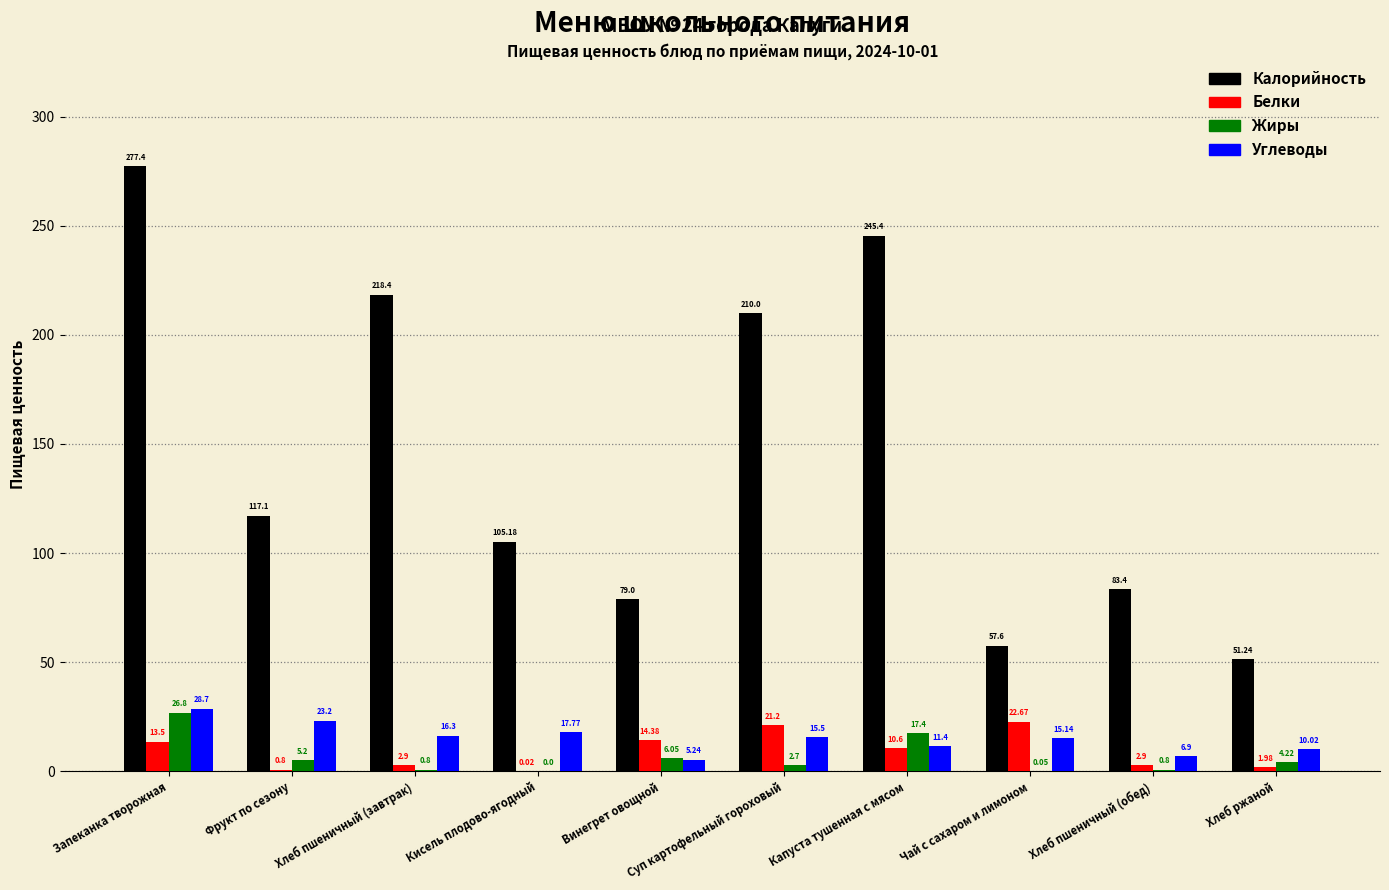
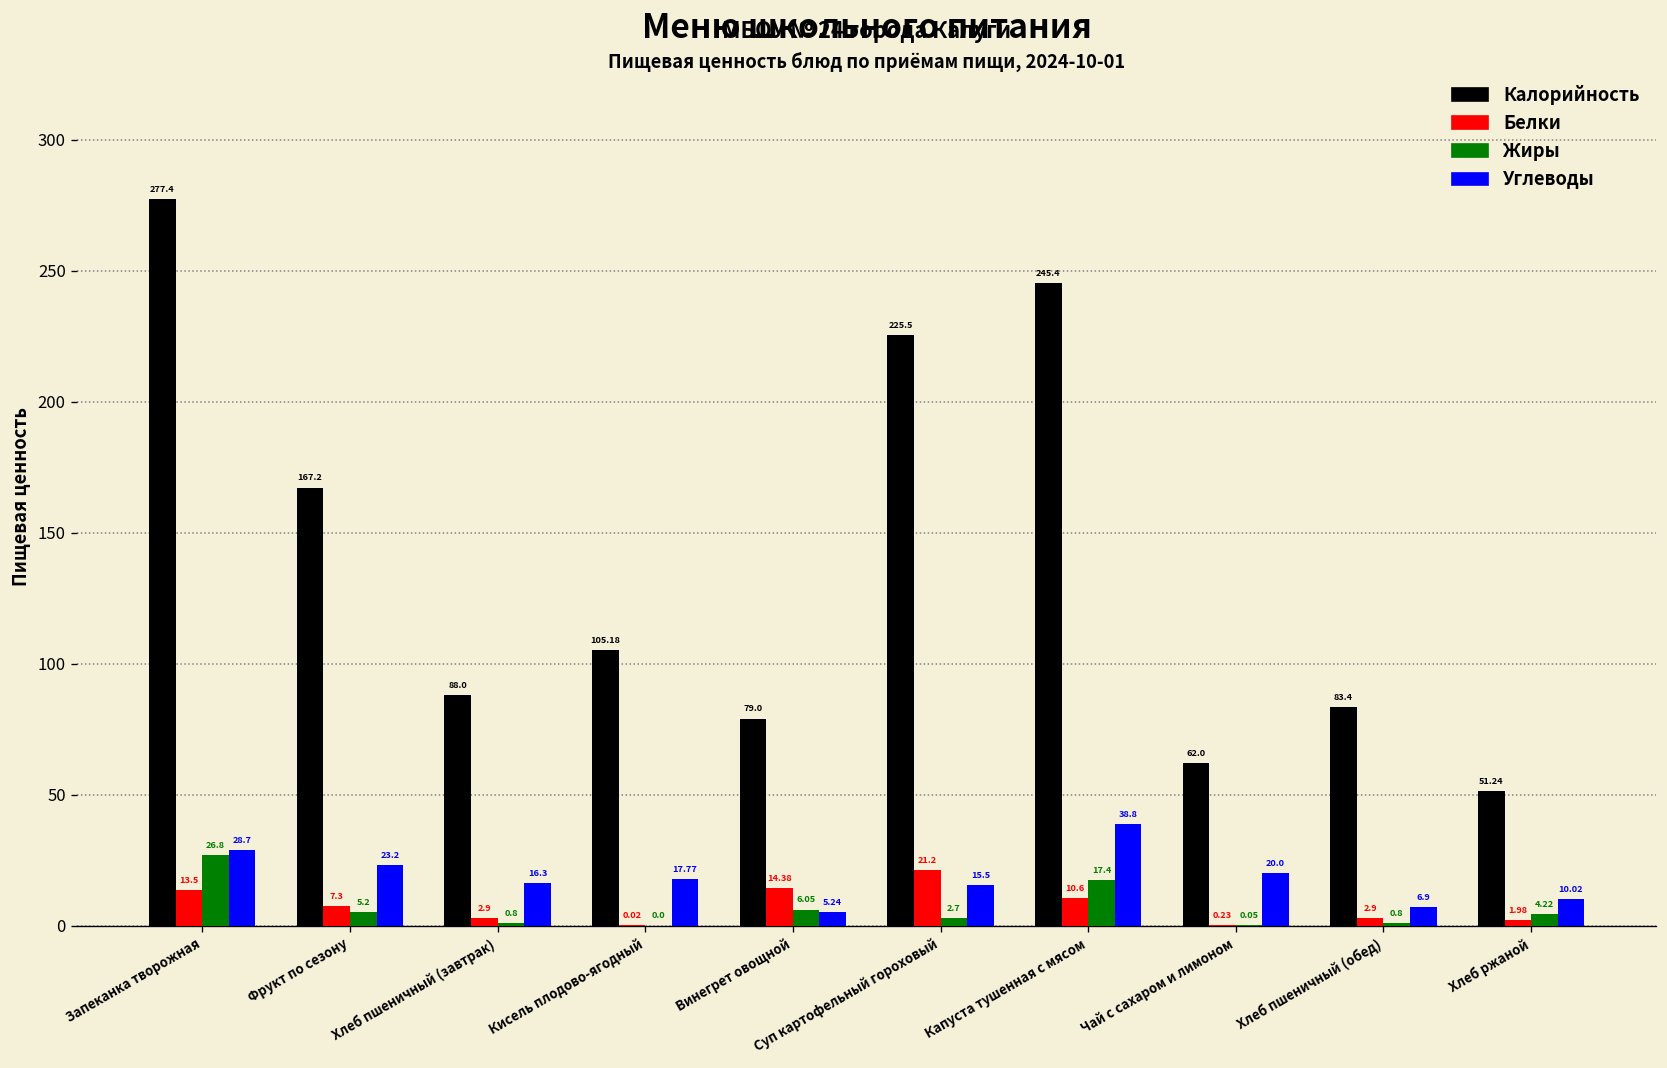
  {
    "Калорийность": {
      "Запеканка творожная": 277.4,
-     "Фрукт по сезону": 117.1,
-     "Хлеб пшеничный (завтрак)": 218.4,
+     "Фрукт по сезону": 167.2,
+     "Хлеб пшеничный (завтрак)": 88.0,
      "Кисель плодово-ягодный": 105.18,
      "Винегрет овощной": 79.0,
-     "Суп картофельный гороховый": 210.0,
+     "Суп картофельный гороховый": 225.5,
      "Капуста тушенная с мясом": 245.4,
-     "Чай с сахаром и лимоном": 57.6,
+     "Чай с сахаром и лимоном": 62.0,
      "Хлеб пшеничный (обед)": 83.4,
      "Хлеб ржаной": 51.24
    },
    "Белки": {
      "Запеканка творожная": 13.5,
-     "Фрукт по сезону": 0.8,
+     "Фрукт по сезону": 7.3,
      "Хлеб пшеничный (завтрак)": 2.9,
      "Кисель плодово-ягодный": 0.02,
      "Винегрет овощной": 14.38,
      "Суп картофельный гороховый": 21.2,
      "Капуста тушенная с мясом": 10.6,
-     "Чай с сахаром и лимоном": 22.67,
+     "Чай с сахаром и лимоном": 0.23,
      "Хлеб пшеничный (обед)": 2.9,
      "Хлеб ржаной": 1.98
    },
    "Жиры": {
      "Запеканка творожная": 26.8,
      "Фрукт по сезону": 5.2,
      "Хлеб пшеничный (завтрак)": 0.8,
      "Кисель плодово-ягодный": 0.0,
      "Винегрет овощной": 6.05,
      "Суп картофельный гороховый": 2.7,
      "Капуста тушенная с мясом": 17.4,
      "Чай с сахаром и лимоном": 0.05,
      "Хлеб пшеничный (обед)": 0.8,
      "Хлеб ржаной": 4.22
    },
    "Углеводы": {
      "Запеканка творожная": 28.7,
      "Фрукт по сезону": 23.2,
      "Хлеб пшеничный (завтрак)": 16.3,
      "Кисель плодово-ягодный": 17.77,
      "Винегрет овощной": 5.24,
      "Суп картофельный гороховый": 15.5,
-     "Капуста тушенная с мясом": 11.4,
-     "Чай с сахаром и лимоном": 15.14,
+     "Капуста тушенная с мясом": 38.8,
+     "Чай с сахаром и лимоном": 20.0,
      "Хлеб пшеничный (обед)": 6.9,
      "Хлеб ржаной": 10.02
    }
  }
